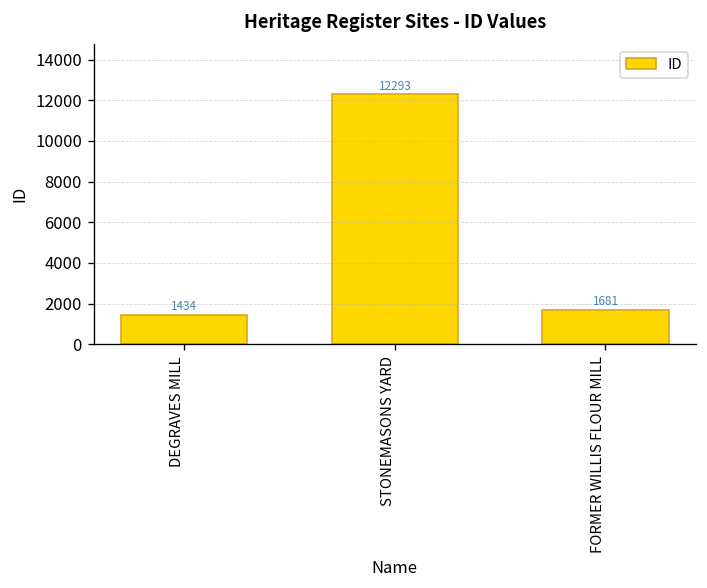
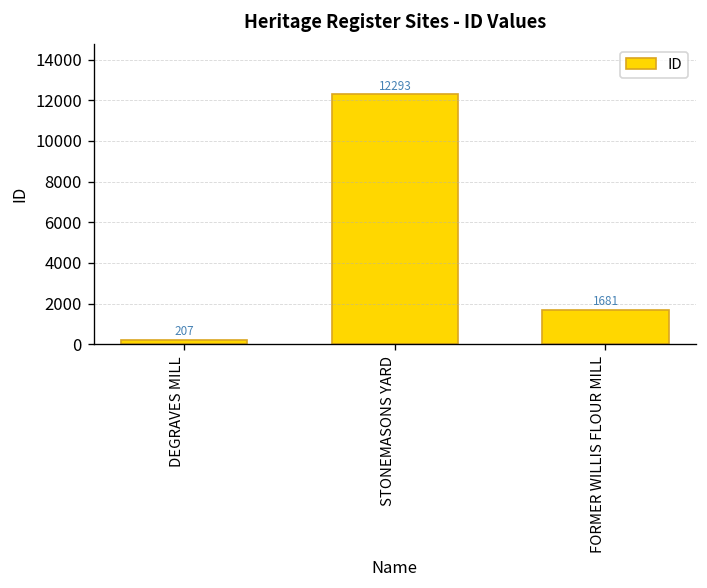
  {
-   "DEGRAVES MILL": 1434,
+   "DEGRAVES MILL": 207,
    "STONEMASONS YARD": 12293,
    "FORMER WILLIS FLOUR MILL": 1681
  }
